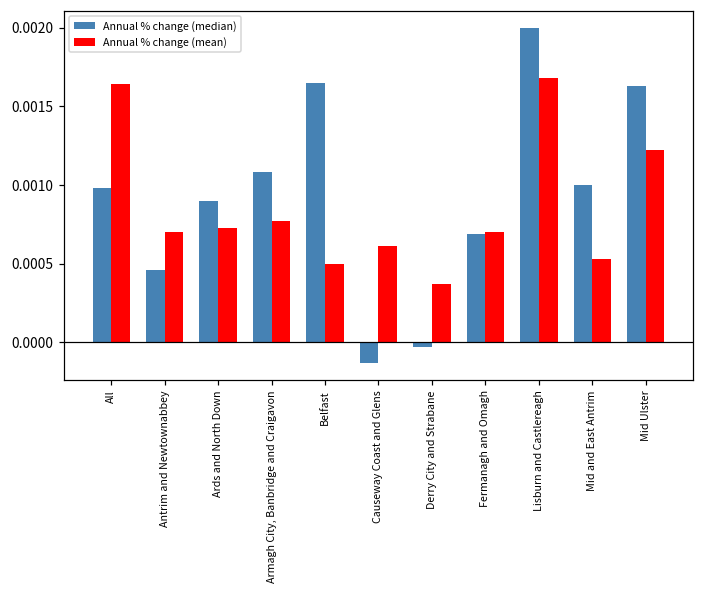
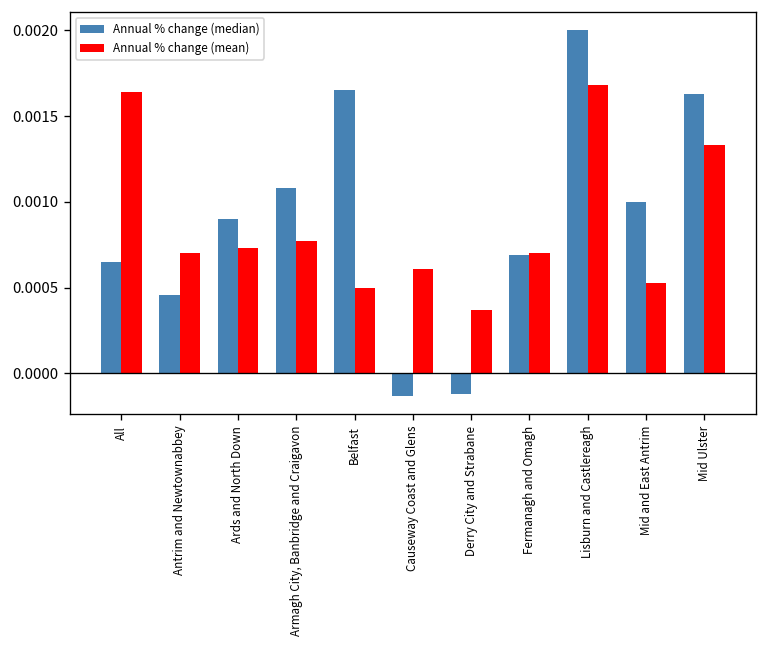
  {
    "Annual % change (median)": {
-     "All": 0.00098,
+     "All": 0.00065,
      "Antrim and Newtownabbey": 0.00046,
      "Ards and North Down": 0.00090,
      "Armagh City, Banbridge and Craigavon": 0.00108,
      "Belfast": 0.00165,
      "Causeway Coast and Glens": -0.00013,
-     "Derry City and Strabane": -0.00003,
+     "Derry City and Strabane": -0.00012,
      "Fermanagh and Omagh": 0.00069,
      "Lisburn and Castlereagh": 0.00200,
      "Mid and East Antrim": 0.00100,
      "Mid Ulster": 0.00163
    },
    "Annual % change (mean)": {
      "All": 0.00164,
      "Antrim and Newtownabbey": 0.00070,
      "Ards and North Down": 0.00073,
      "Armagh City, Banbridge and Craigavon": 0.00077,
      "Belfast": 0.00050,
      "Causeway Coast and Glens": 0.00061,
      "Derry City and Strabane": 0.00037,
      "Fermanagh and Omagh": 0.00070,
      "Lisburn and Castlereagh": 0.00168,
      "Mid and East Antrim": 0.00053,
-     "Mid Ulster": 0.00122
+     "Mid Ulster": 0.00133
    }
  }
